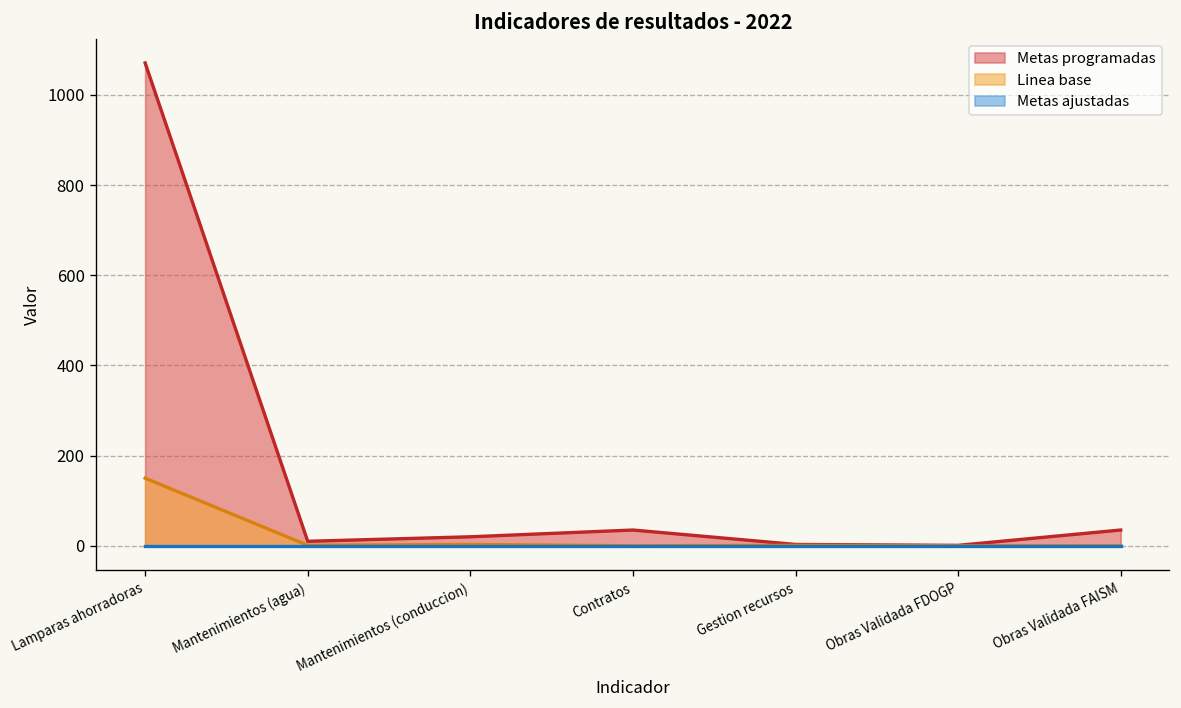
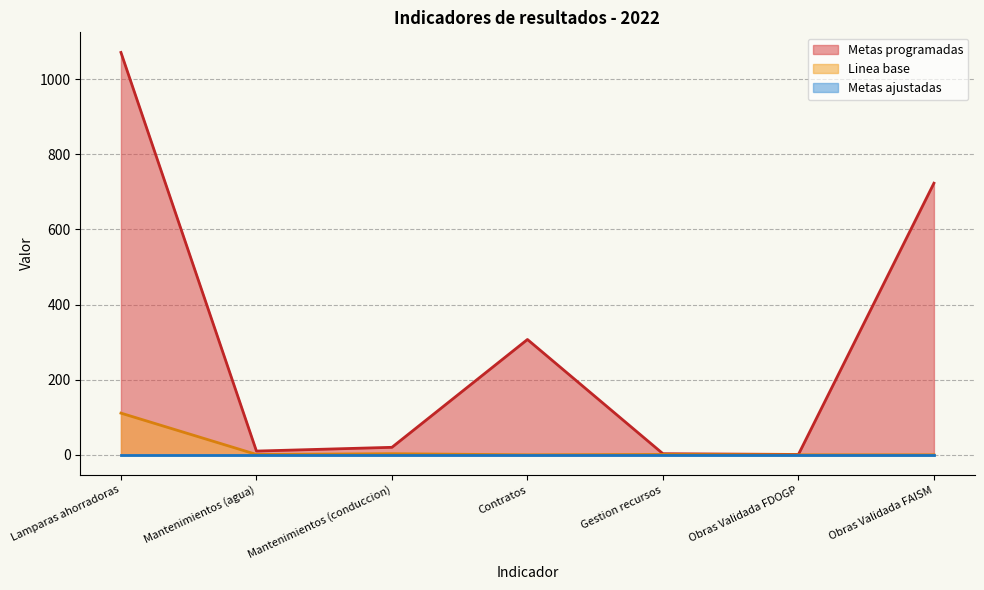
  {
    "Metas programadas": {
      "Lamparas ahorradoras": 1070,
      "Mantenimientos (agua)": 10,
      "Mantenimientos (conduccion)": 20,
-     "Contratos": 40,
-     "Obras Validada FAISM": 40
+     "Contratos": 310,
+     "Obras Validada FAISM": 720
    },
    "Linea base": {
-     "Lamparas ahorradoras": 150
+     "Lamparas ahorradoras": 110
    },
    "Metas ajustadas": {
      "Lamparas ahorradoras": 0
    }
  }
